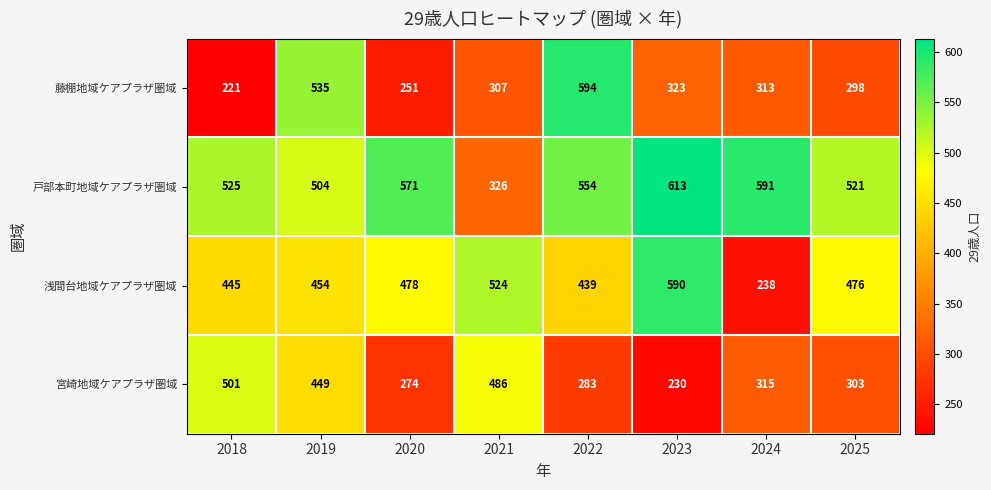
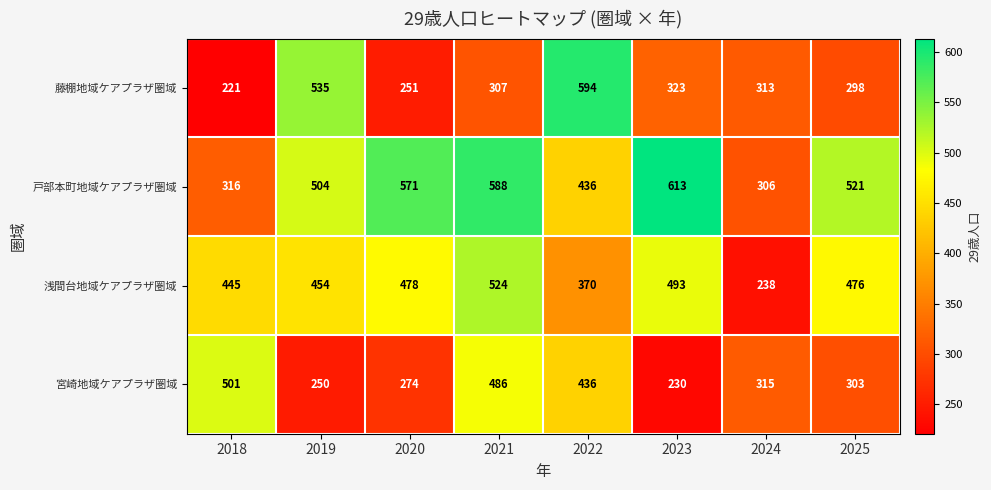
  {
    "藤棚地域ケアプラザ圏域": {
      "2018": 221,
      "2019": 535,
      "2020": 251,
      "2021": 307,
      "2022": 594,
      "2023": 323,
      "2024": 313,
      "2025": 298
    },
    "戸部本町地域ケアプラザ圏域": {
-     "2018": 525,
+     "2018": 316,
      "2019": 504,
      "2020": 571,
-     "2021": 326,
-     "2022": 554,
+     "2021": 588,
+     "2022": 436,
      "2023": 613,
-     "2024": 591,
+     "2024": 306,
      "2025": 521
    },
    "浅間台地域ケアプラザ圏域": {
      "2018": 445,
      "2019": 454,
      "2020": 478,
      "2021": 524,
-     "2022": 439,
-     "2023": 590,
+     "2022": 370,
+     "2023": 493,
      "2024": 238,
      "2025": 476
    },
    "宮崎地域ケアプラザ圏域": {
      "2018": 501,
-     "2019": 449,
+     "2019": 250,
      "2020": 274,
      "2021": 486,
-     "2022": 283,
+     "2022": 436,
      "2023": 230,
      "2024": 315,
      "2025": 303
    }
  }
